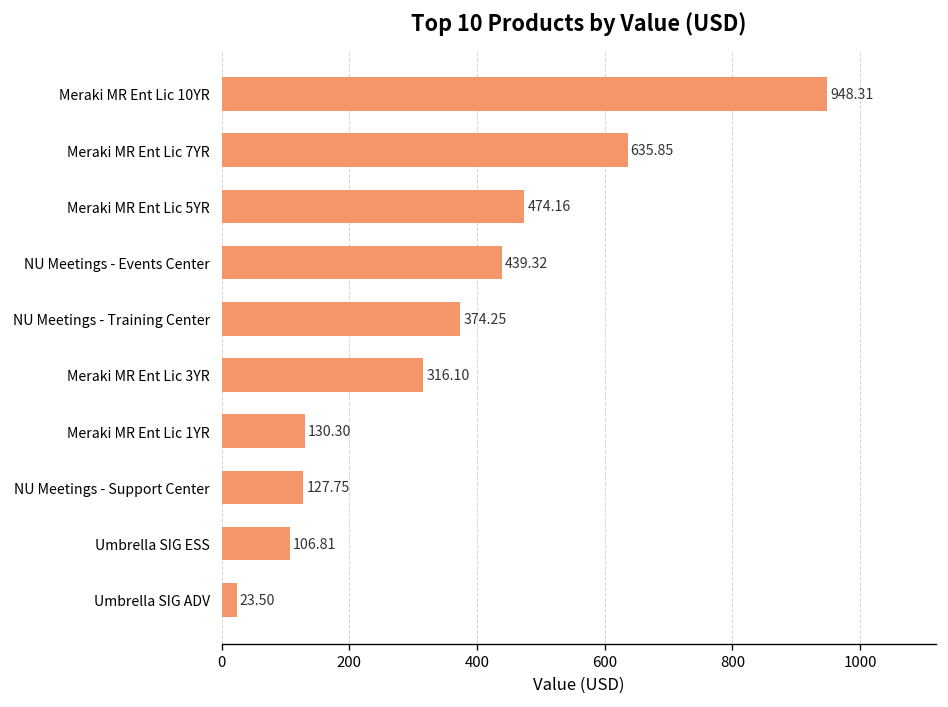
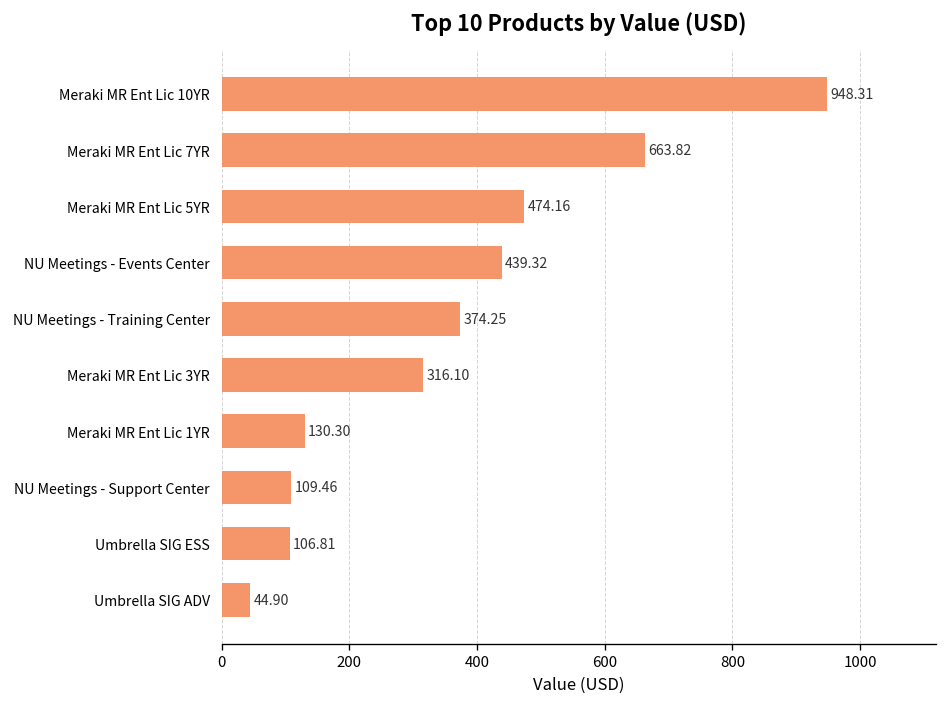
  {
    "Meraki MR Ent Lic 10YR": 948.31,
-   "Meraki MR Ent Lic 7YR": 635.85,
+   "Meraki MR Ent Lic 7YR": 663.82,
    "Meraki MR Ent Lic 5YR": 474.16,
    "NU Meetings - Events Center": 439.32,
    "NU Meetings - Training Center": 374.25,
    "Meraki MR Ent Lic 3YR": 316.10,
    "Meraki MR Ent Lic 1YR": 130.30,
-   "NU Meetings - Support Center": 127.75,
+   "NU Meetings - Support Center": 109.46,
    "Umbrella SIG ESS": 106.81,
-   "Umbrella SIG ADV": 23.50
+   "Umbrella SIG ADV": 44.90
  }
